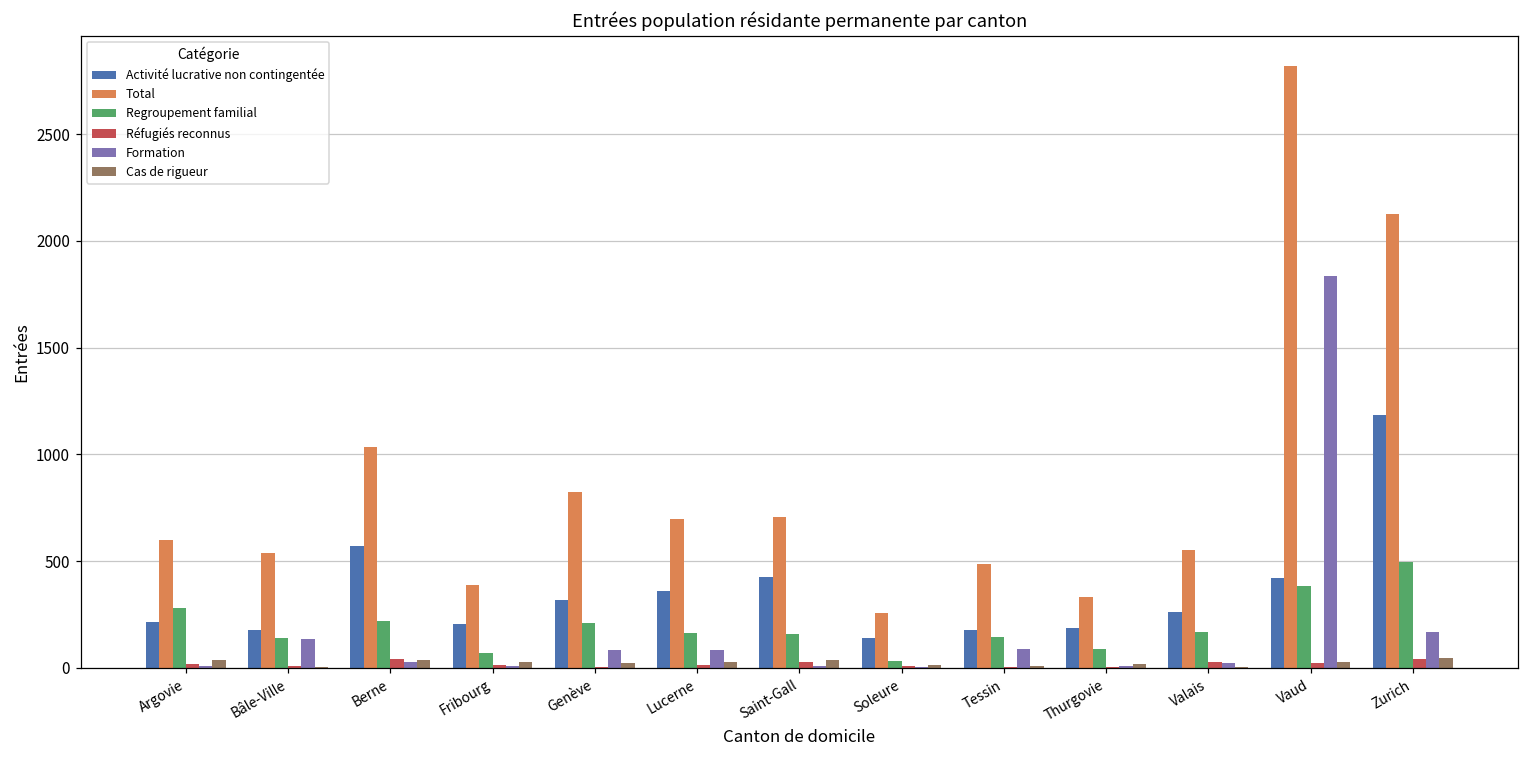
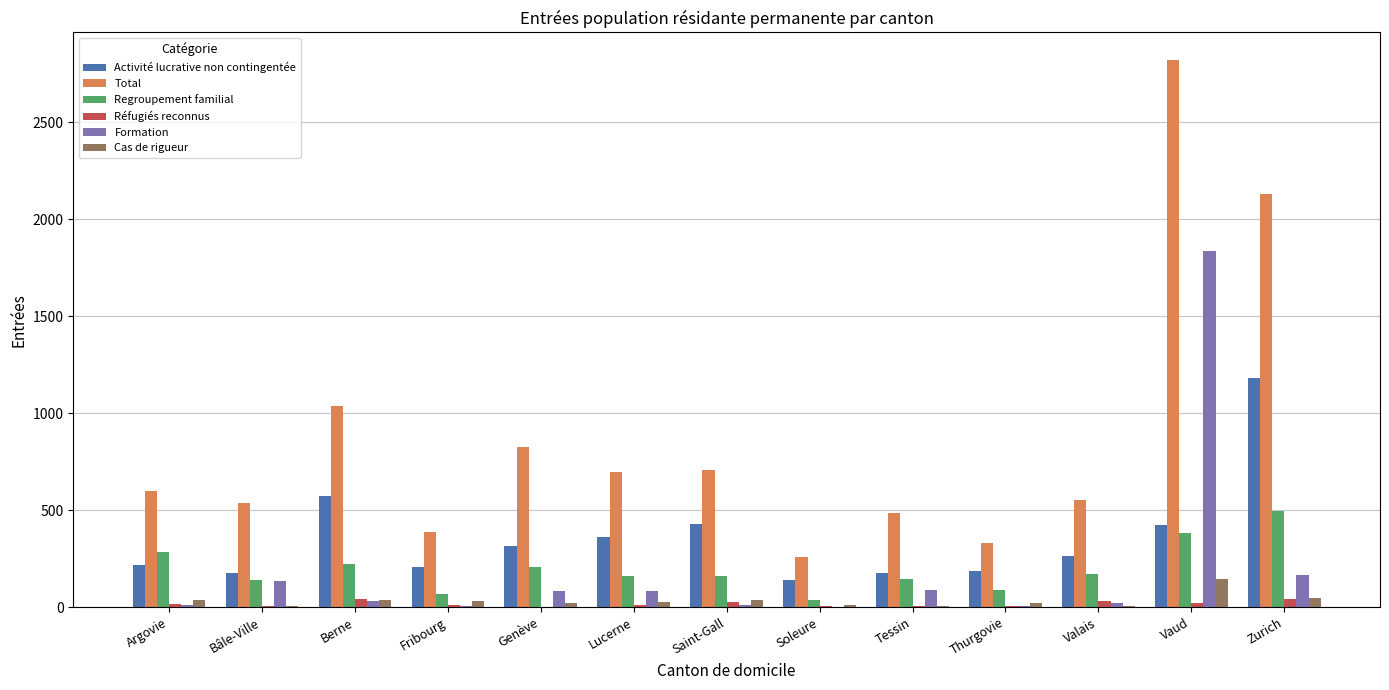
  {
    "Regroupement familial": {
      "Argovie": 280,
      "Bâle-Ville": 140,
      "Berne": 220,
      "Fribourg": 70,
      "Genève": 210,
      "Lucerne": 160,
      "Saint-Gall": 160,
      "Soleure": 30,
      "Tessin": 150,
      "Thurgovie": 90,
      "Valais": 170,
      "Vaud": 380,
      "Zurich": 490
    },
    "Cas de rigueur": {
      "Argovie": 40,
      "Berne": 40,
      "Fribourg": 30,
      "Genève": 20,
      "Lucerne": 30,
      "Saint-Gall": 40,
      "Thurgovie": 20,
-     "Vaud": 30,
+     "Vaud": 140,
      "Zurich": 50
    }
  }
